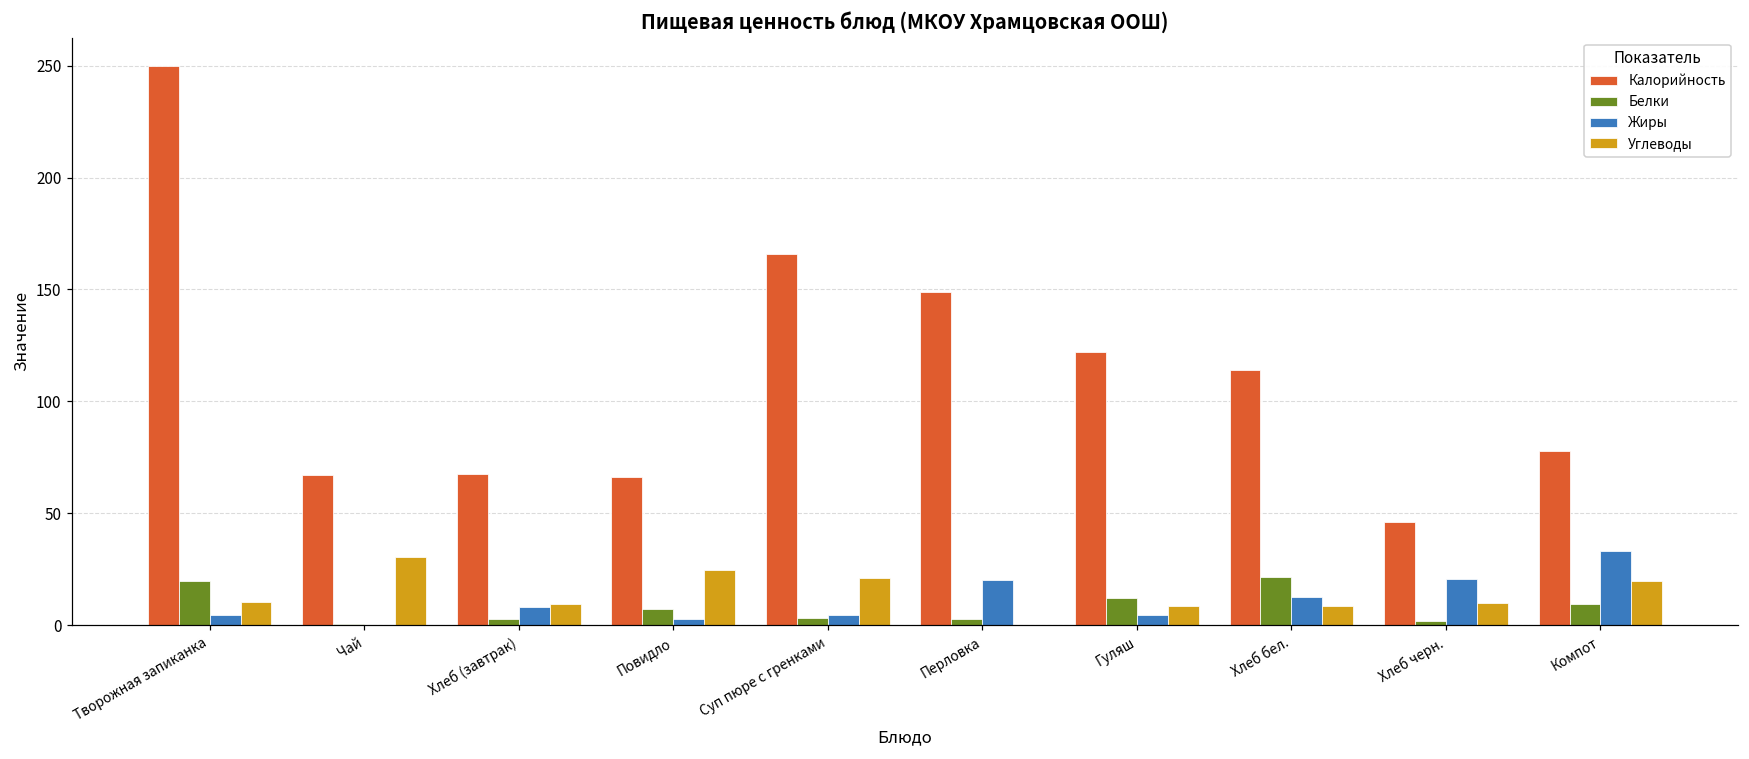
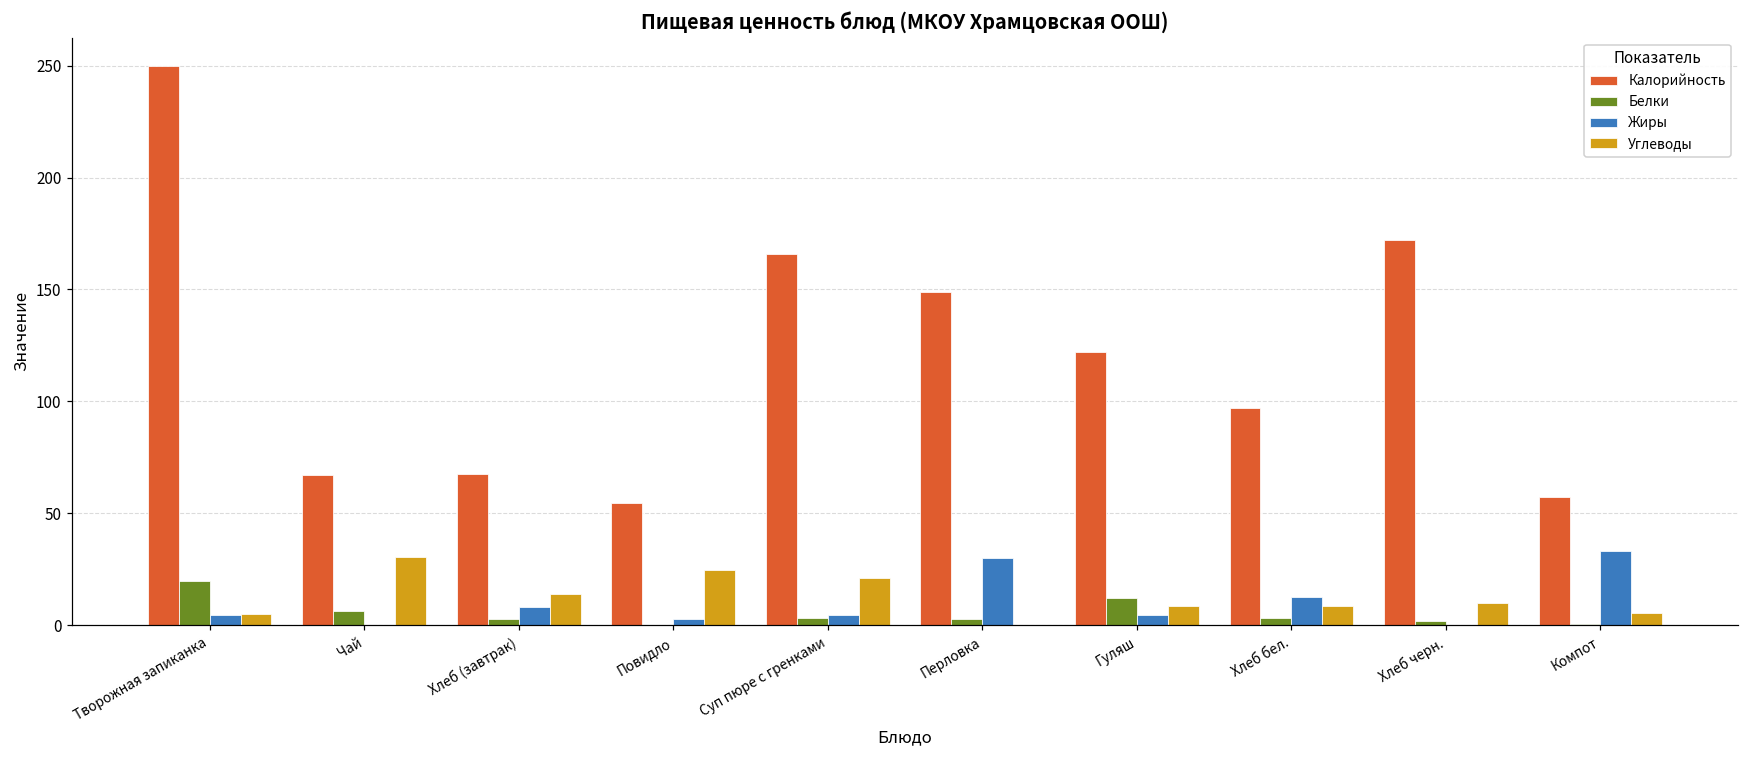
  {
    "Калорийность": {
      "Творожная запиканка": 250,
      "Чай": 67,
      "Хлеб (завтрак)": 68,
-     "Повидло": 66,
+     "Повидло": 54,
      "Суп пюре с гренками": 166,
      "Перловка": 149,
      "Гуляш": 122,
-     "Хлеб бел.": 114,
-     "Хлеб черн.": 46,
-     "Компот": 78
+     "Хлеб бел.": 97,
+     "Хлеб черн.": 172,
+     "Компот": 57
    },
    "Белки": {
      "Творожная запиканка": 20,
-     "Чай": 0,
+     "Чай": 6,
      "Хлеб (завтрак)": 3,
-     "Повидло": 7,
+     "Повидло": 0,
      "Суп пюре с гренками": 3,
      "Перловка": 3,
      "Гуляш": 12,
-     "Хлеб бел.": 22,
+     "Хлеб бел.": 3,
      "Хлеб черн.": 2,
-     "Компот": 9
+     "Компот": 0
    },
    "Жиры": {
      "Творожная запиканка": 4,
      "Чай": 0,
      "Хлеб (завтрак)": 8,
      "Повидло": 3,
      "Суп пюре с гренками": 5,
-     "Перловка": 20,
+     "Перловка": 30,
      "Гуляш": 5,
      "Хлеб бел.": 13,
-     "Хлеб черн.": 21,
+     "Хлеб черн.": 0,
      "Компот": 33
    },
    "Углеводы": {
-     "Творожная запиканка": 10,
+     "Творожная запиканка": 5,
      "Чай": 30,
-     "Хлеб (завтрак)": 10,
+     "Хлеб (завтрак)": 14,
      "Повидло": 25,
      "Суп пюре с гренками": 21,
      "Перловка": 0,
      "Гуляш": 9,
      "Хлеб бел.": 8,
      "Хлеб черн.": 10,
-     "Компот": 20
+     "Компот": 6
    }
  }
